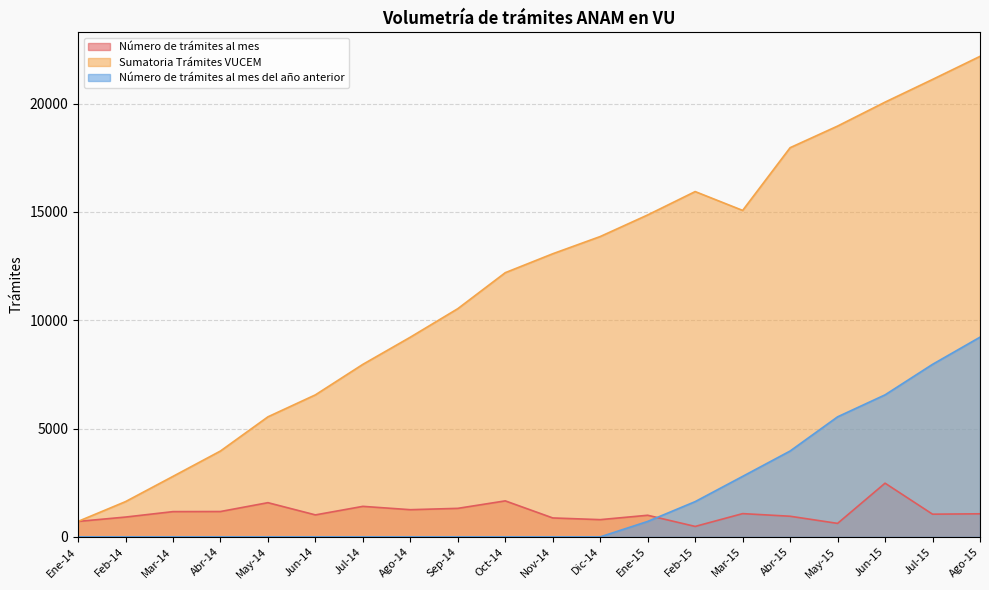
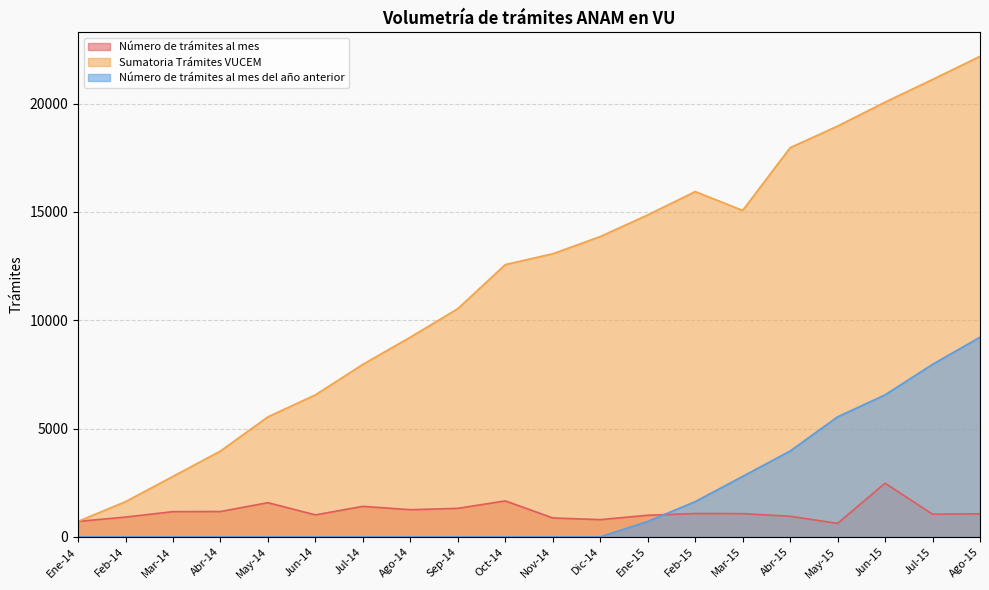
  {
    "Número de trámites al mes": {
      "Feb-14": 900,
      "Mar-14": 1200,
      "Abr-14": 1200,
      "May-14": 1600,
      "Jun-14": 1000,
      "Jul-14": 1400,
      "Ago-14": 1300,
      "Sep-14": 1300,
      "Oct-14": 1700,
      "Nov-14": 900,
      "Dic-14": 800,
      "Ene-15": 1000,
-     "Feb-15": 500,
+     "Feb-15": 1100,
      "Mar-15": 1100,
      "Abr-15": 1000,
      "May-15": 600,
      "Jun-15": 2500,
      "Jul-15": 1000,
      "Ago-15": 1100
    },
    "Sumatoria Trámites VUCEM": {
      "Feb-14": 1600,
      "Mar-14": 2800,
      "Abr-14": 4000,
      "May-14": 5500,
      "Jun-14": 6600,
      "Jul-14": 8000,
      "Ago-14": 9200,
      "Sep-14": 10500,
-     "Oct-14": 12200,
+     "Oct-14": 12600,
      "Nov-14": 13100,
      "Dic-14": 13900,
      "Ene-15": 14900,
      "Feb-15": 15900,
      "Mar-15": 15100,
      "Abr-15": 18000,
      "May-15": 19000,
      "Jun-15": 20100,
      "Jul-15": 21100,
      "Ago-15": 22200
    },
    "Número de trámites al mes del año anterior": {
      "Ene-14": 0,
      "Feb-14": 0,
      "Mar-14": 0,
      "Abr-14": 0,
      "May-14": 0,
      "Jun-14": 0,
      "Jul-14": 0,
      "Ago-14": 0,
      "Sep-14": 0,
      "Oct-14": 0,
      "Nov-14": 0,
      "Dic-14": 0,
      "Ene-15": 700,
      "Feb-15": 1600,
      "Mar-15": 2800,
      "Abr-15": 4000,
      "May-15": 5500,
      "Jun-15": 6600,
      "Jul-15": 8000,
      "Ago-15": 9200
    }
  }
